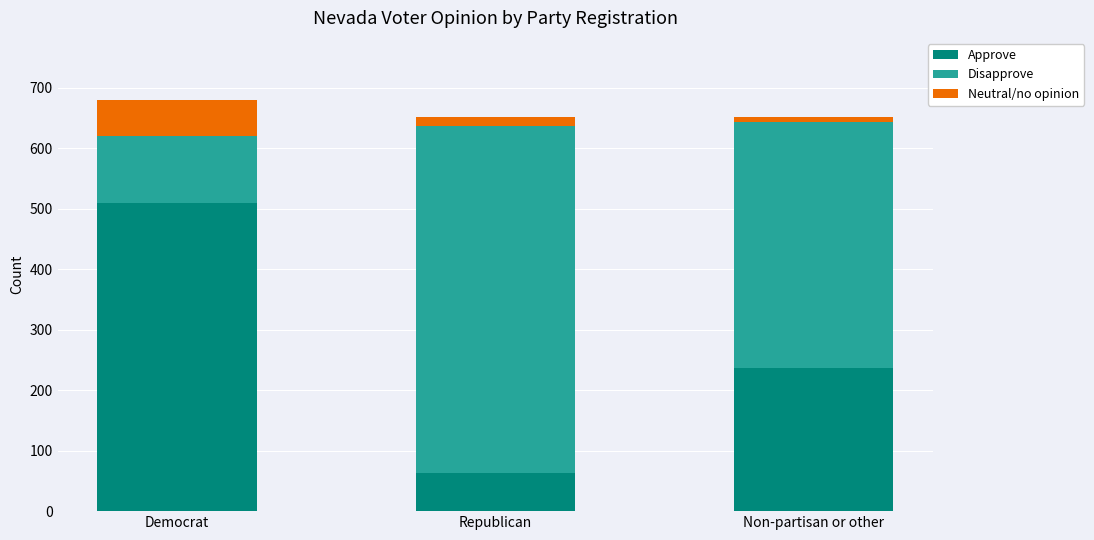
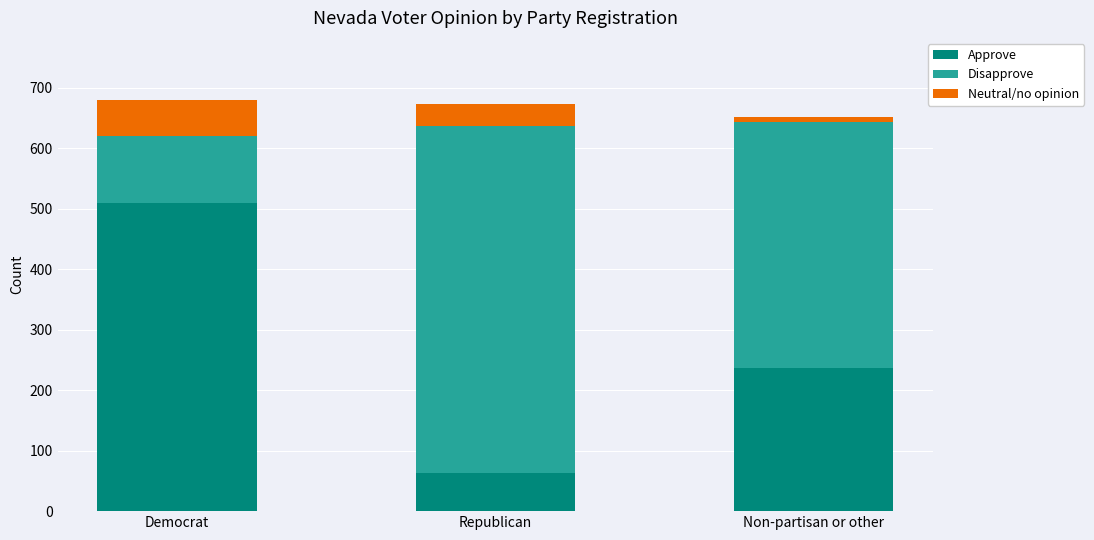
  {
    "Neutral/no opinion": {
      "Democrat": 60,
-     "Republican": 20,
+     "Republican": 40,
      "Non-partisan or other": 10
    }
  }
